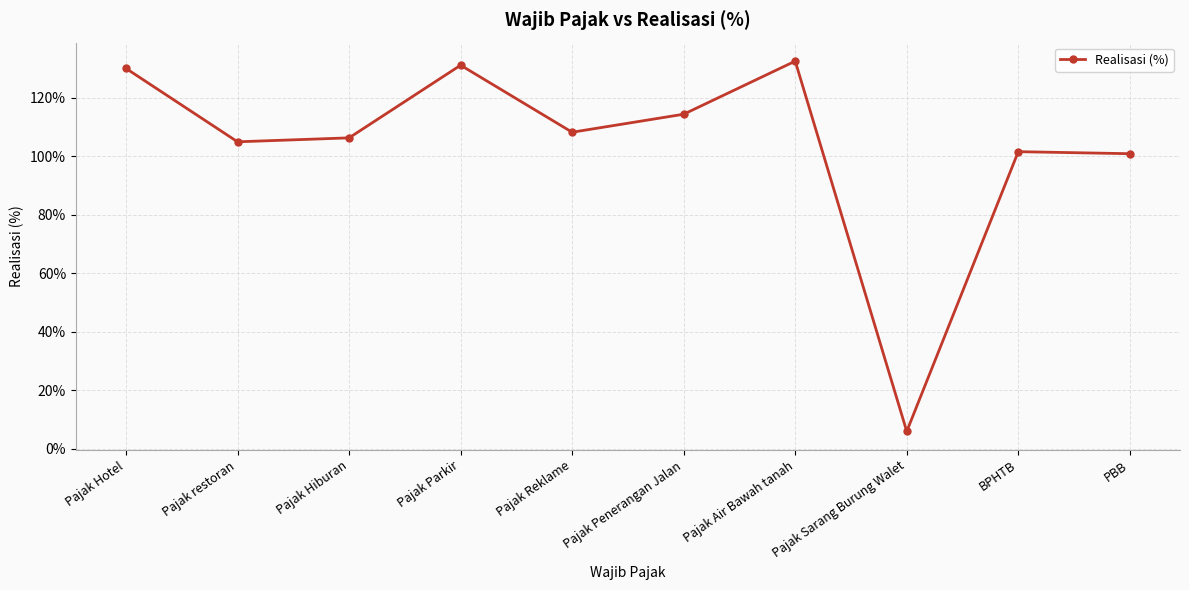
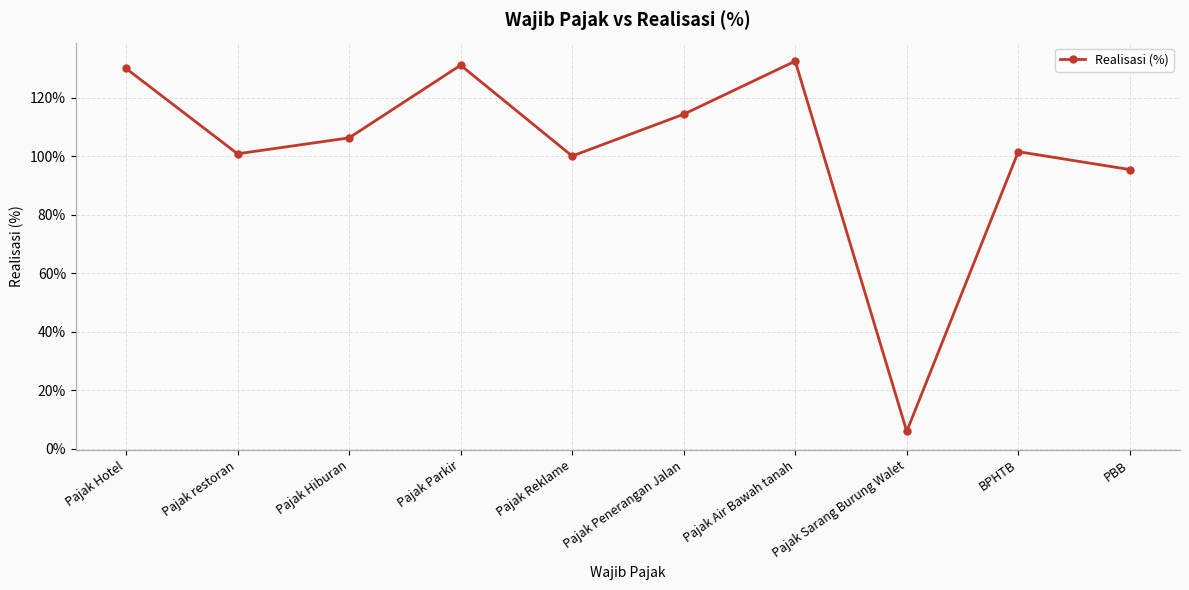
  {
    "Pajak Hotel": "130%",
-   "Pajak restoran": "105%",
+   "Pajak restoran": "101%",
    "Pajak Hiburan": "106%",
    "Pajak Parkir": "131%",
-   "Pajak Reklame": "108%",
+   "Pajak Reklame": "100%",
    "Pajak Penerangan Jalan": "114%",
    "Pajak Air Bawah tanah": "132%",
    "Pajak Sarang Burung Walet": "6%",
    "BPHTB": "102%",
-   "PBB": "101%"
+   "PBB": "95%"
  }
